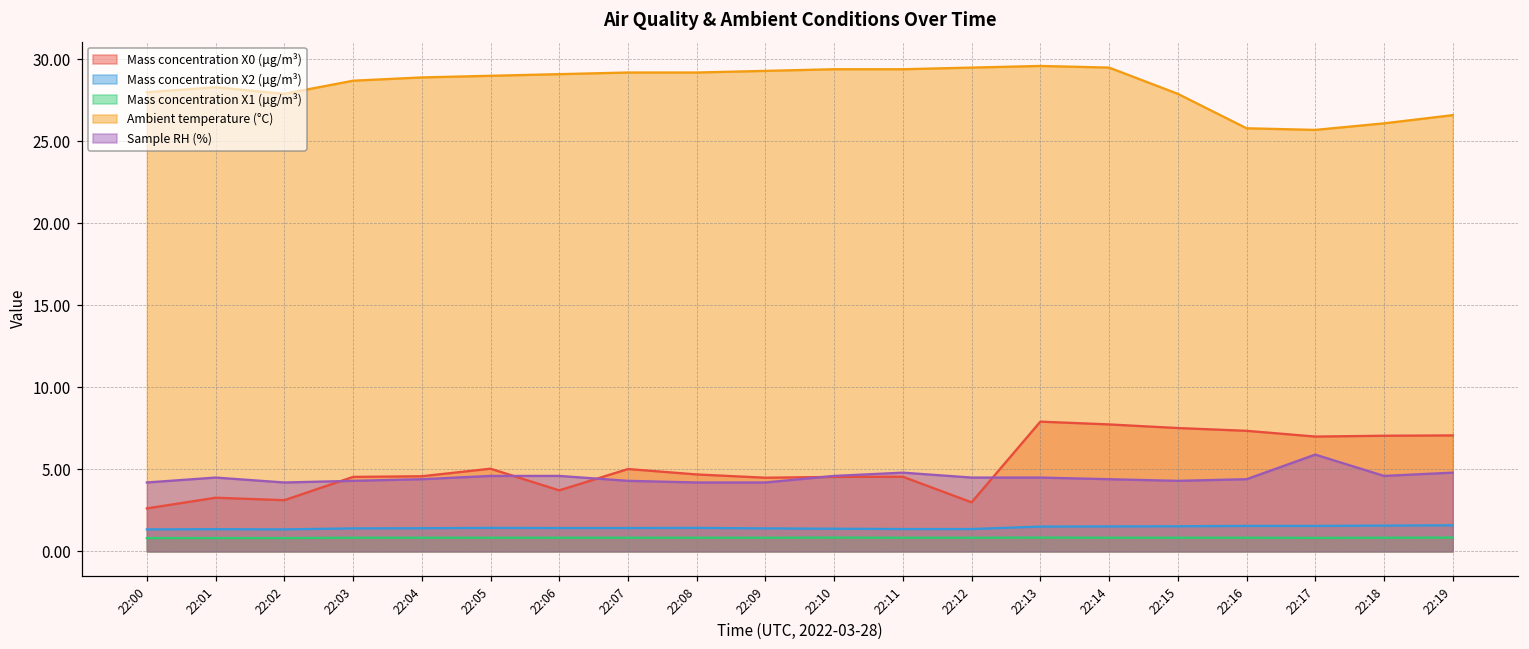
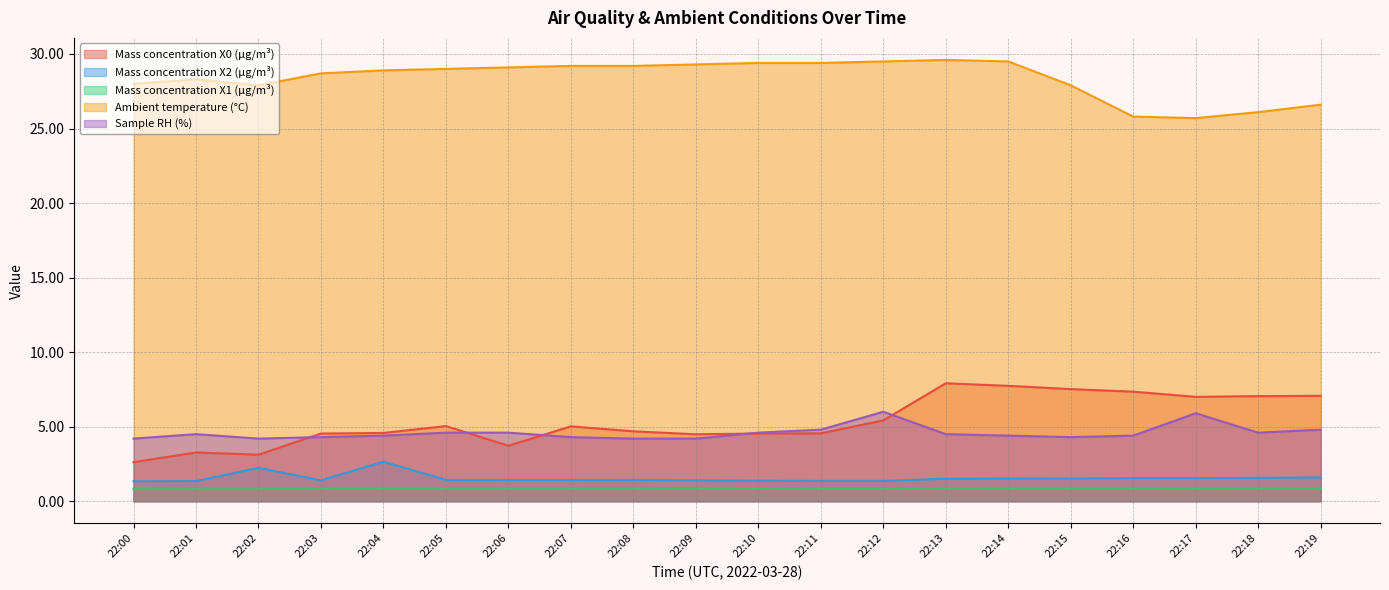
  {
    "Mass concentration X0 (μg/m³)": {
      "22:00": 2.6,
      "22:01": 3.3,
      "22:02": 3.1,
      "22:03": 4.5,
      "22:04": 4.6,
      "22:05": 5.0,
      "22:06": 3.7,
      "22:07": 5.0,
      "22:08": 4.7,
      "22:09": 4.5,
      "22:11": 4.6,
-     "22:12": 3.0,
+     "22:12": 5.4,
      "22:13": 7.9,
      "22:14": 7.7,
      "22:15": 7.5,
      "22:16": 7.4,
      "22:17": 7.0,
      "22:18": 7.1,
      "22:19": 7.1
    },
    "Mass concentration X2 (μg/m³)": {
      "22:00": 1.3,
      "22:01": 1.4,
-     "22:02": 1.3,
+     "22:02": 2.2,
      "22:03": 1.4,
-     "22:04": 1.4,
+     "22:04": 2.7,
      "22:05": 1.4,
      "22:06": 1.4,
      "22:07": 1.4,
      "22:08": 1.4,
      "22:09": 1.4,
      "22:10": 1.4,
      "22:11": 1.4,
      "22:12": 1.4,
      "22:13": 1.5,
      "22:14": 1.5,
      "22:15": 1.5,
      "22:16": 1.6,
      "22:17": 1.6,
      "22:18": 1.6,
      "22:19": 1.6
    },
    "Mass concentration X1 (μg/m³)": {
      "22:00": 0.8,
      "22:01": 0.8,
      "22:02": 0.8,
      "22:03": 0.8,
      "22:04": 0.8,
      "22:05": 0.8,
      "22:06": 0.8,
      "22:07": 0.8,
      "22:08": 0.8,
      "22:09": 0.8,
      "22:10": 0.8,
      "22:11": 0.8,
      "22:12": 0.8,
      "22:13": 0.8,
      "22:14": 0.8,
      "22:15": 0.8,
      "22:16": 0.8,
      "22:17": 0.8,
      "22:18": 0.8,
      "22:19": 0.8
    },
    "Ambient temperature (°C)": {
      "22:03": 28.7,
      "22:04": 28.9,
      "22:05": 29.0,
      "22:06": 29.1,
      "22:07": 29.2,
      "22:08": 29.2,
      "22:09": 29.3,
      "22:10": 29.4,
      "22:11": 29.4,
      "22:12": 29.5,
      "22:13": 29.6,
      "22:14": 29.5,
      "22:15": 27.9,
      "22:16": 25.8,
      "22:17": 25.7,
      "22:18": 26.1,
      "22:19": 26.6
    },
    "Sample RH (%)": {
      "22:00": 4.2,
      "22:01": 4.5,
      "22:02": 4.2,
      "22:03": 4.3,
      "22:04": 4.4,
      "22:05": 4.6,
      "22:06": 4.6,
      "22:07": 4.3,
      "22:08": 4.2,
      "22:09": 4.2,
      "22:11": 4.8,
-     "22:12": 4.5,
+     "22:12": 6.0,
      "22:13": 4.5,
      "22:14": 4.4,
      "22:15": 4.3,
      "22:16": 4.4,
      "22:17": 5.9,
      "22:18": 4.6,
      "22:19": 4.8
    }
  }
